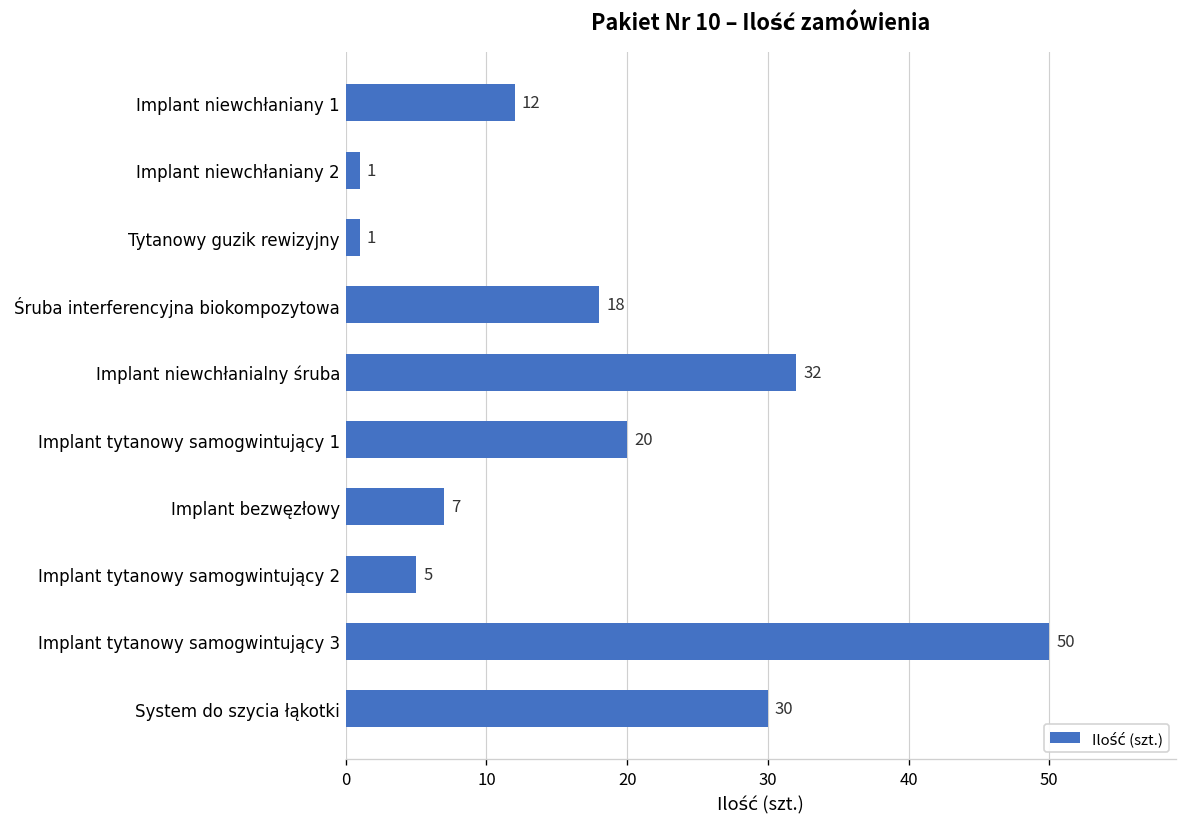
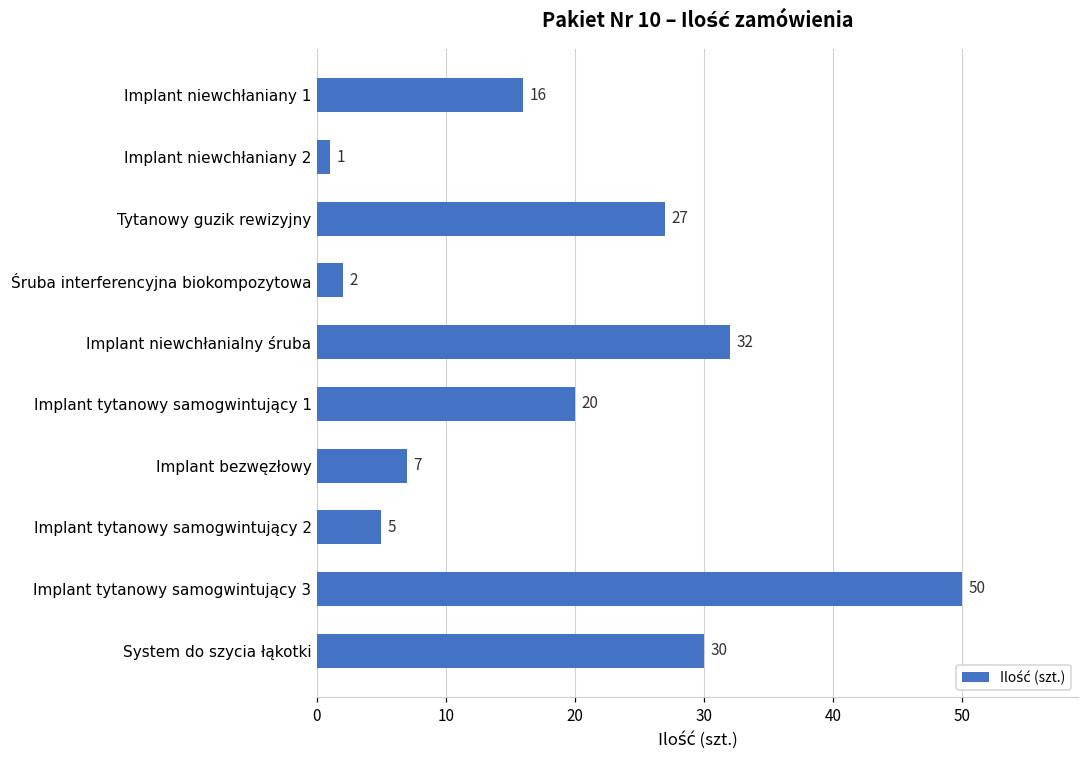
  {
-   "Implant niewchłaniany 1": 12,
+   "Implant niewchłaniany 1": 16,
    "Implant niewchłaniany 2": 1,
-   "Tytanowy guzik rewizyjny": 1,
-   "Śruba interferencyjna biokompozytowa": 18,
+   "Tytanowy guzik rewizyjny": 27,
+   "Śruba interferencyjna biokompozytowa": 2,
    "Implant niewchłanialny śruba": 32,
    "Implant tytanowy samogwintujący 1": 20,
    "Implant bezwęzłowy": 7,
    "Implant tytanowy samogwintujący 2": 5,
    "Implant tytanowy samogwintujący 3": 50,
    "System do szycia łąkotki": 30
  }
